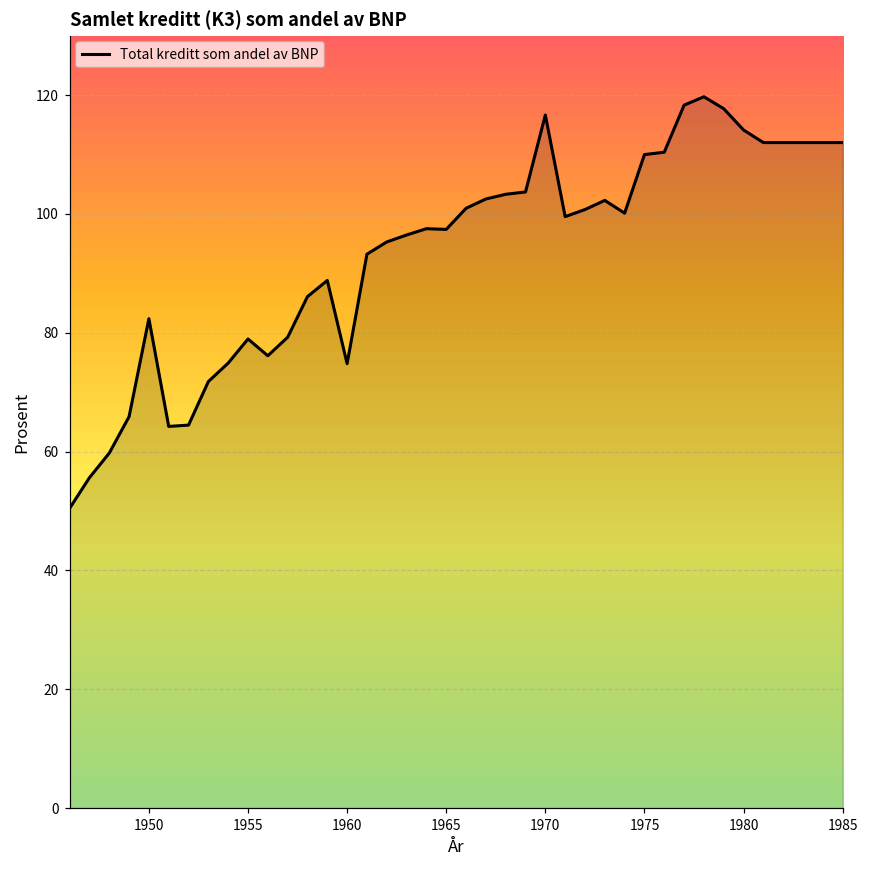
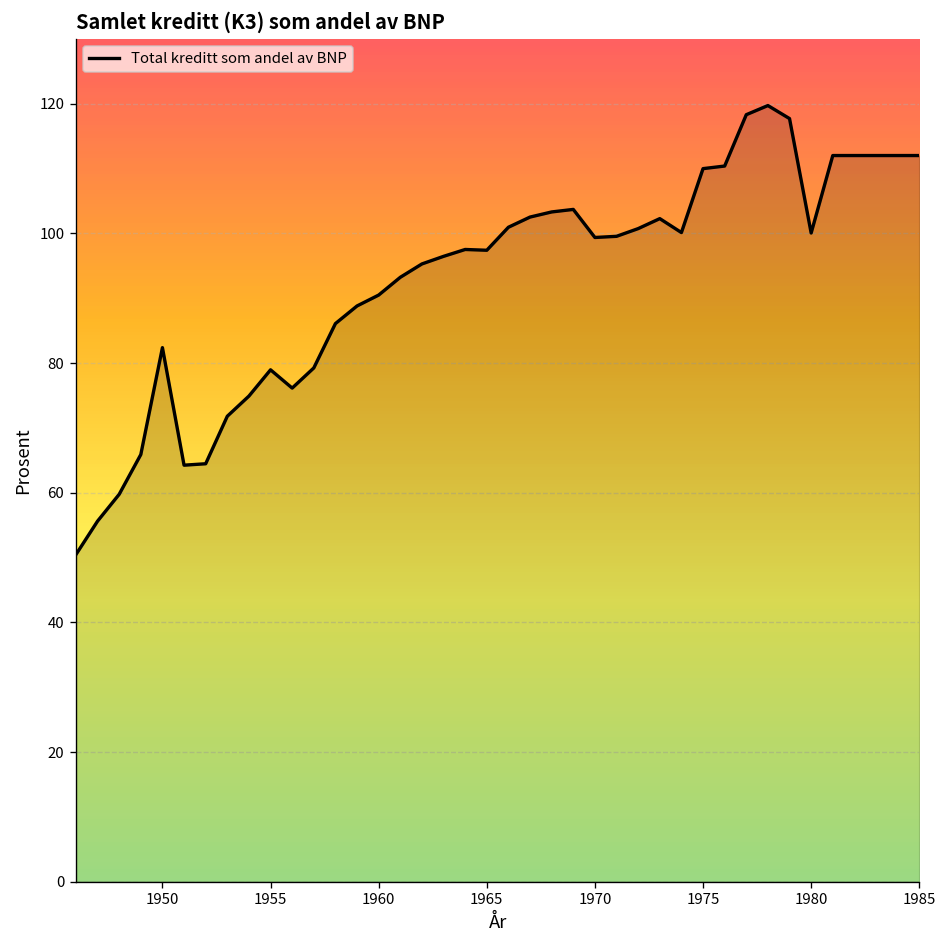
  {
    "1950": 82,
    "1955": 79,
-   "1960": 75,
+   "1960": 90,
    "1965": 97,
-   "1970": 117,
+   "1970": 99,
    "1975": 110,
-   "1980": 114,
+   "1980": 100,
    "1985": 112
  }
